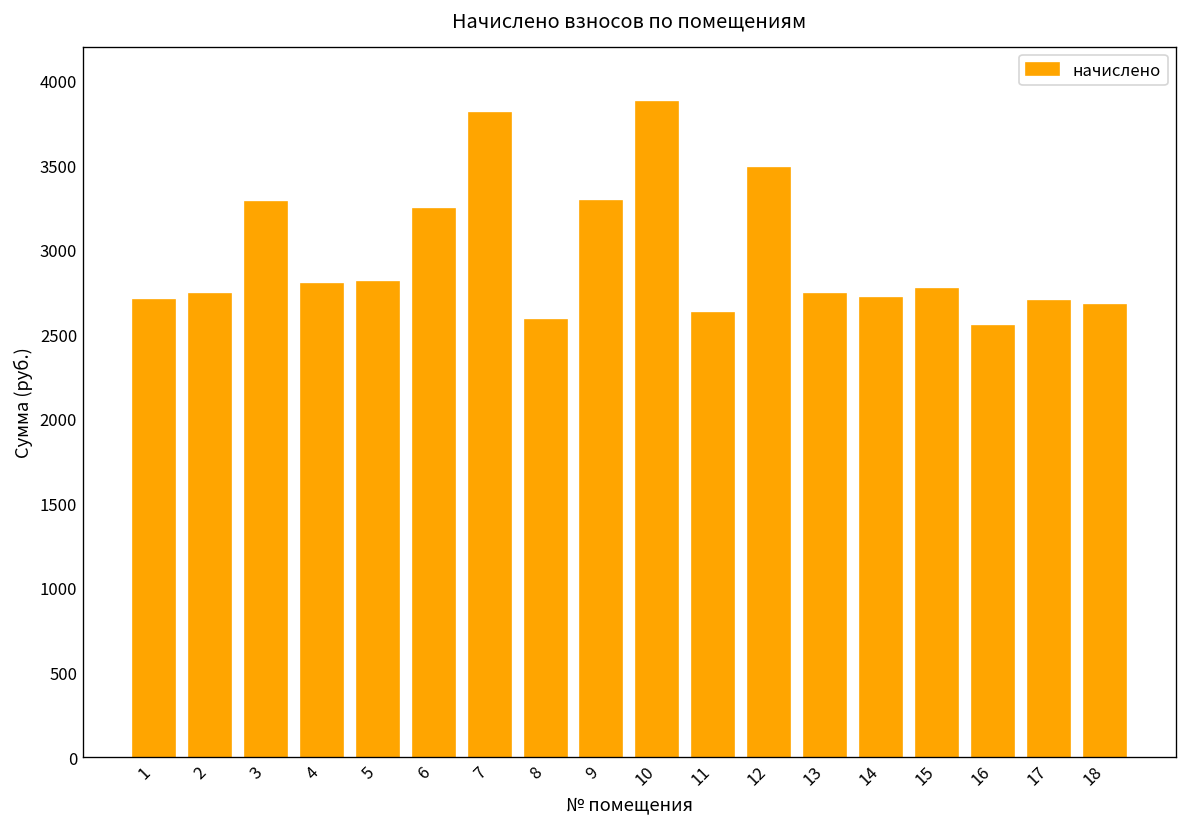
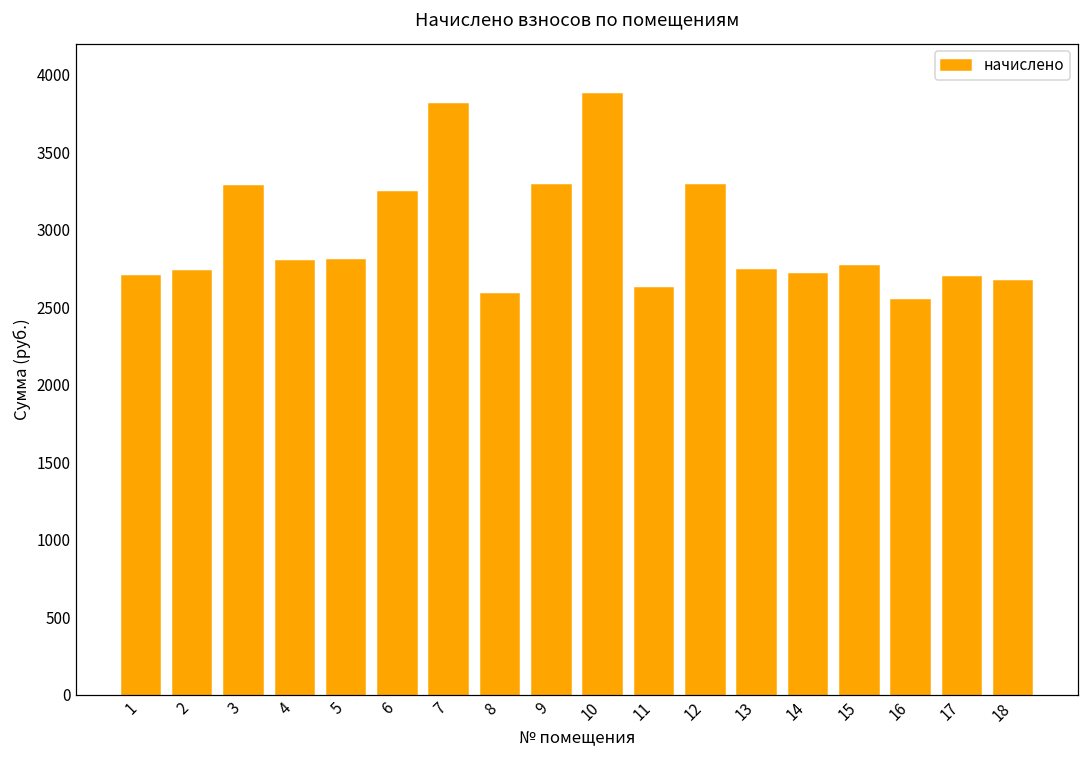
  {
    "1": 2700,
    "2": 2730,
    "3": 3280,
    "4": 2800,
    "5": 2810,
    "6": 3240,
    "7": 3810,
    "8": 2590,
    "9": 3290,
    "10": 3880,
    "11": 2620,
-   "12": 3480,
+   "12": 3290,
    "13": 2740,
    "14": 2720,
    "15": 2770,
    "16": 2550,
    "17": 2700,
    "18": 2670
  }
